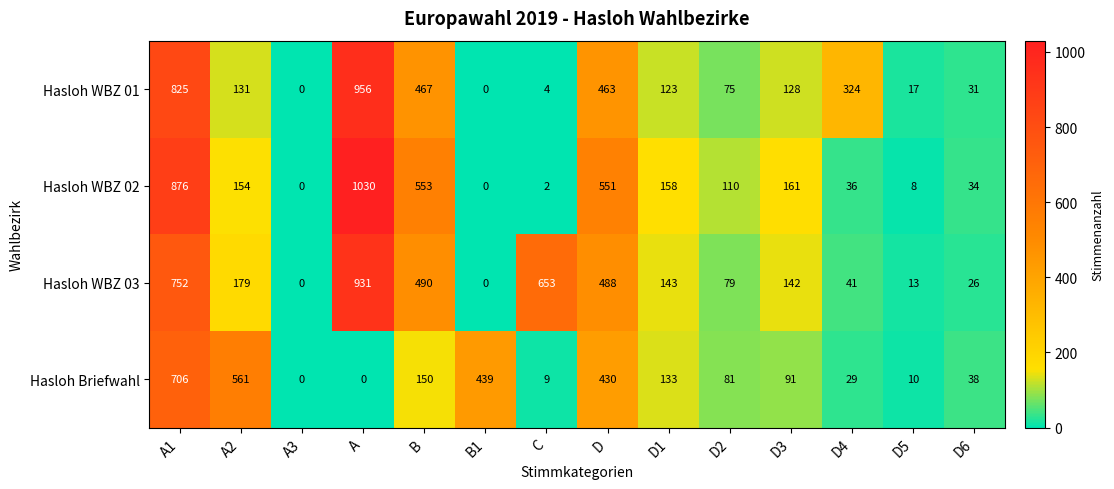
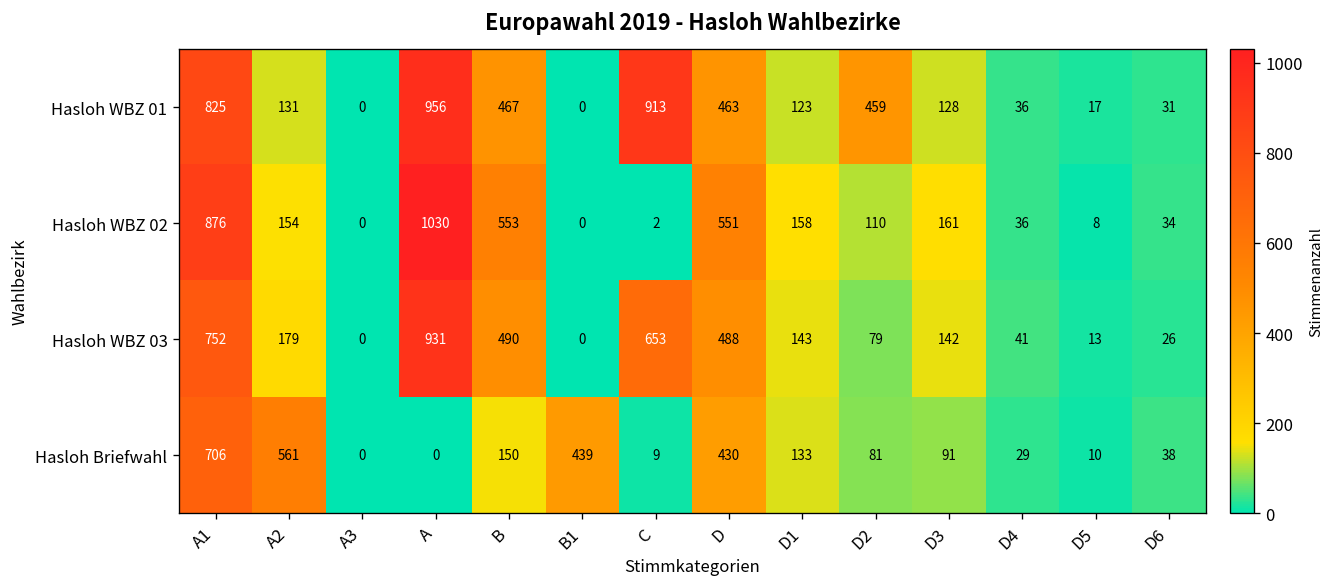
  {
    "Hasloh WBZ 01": {
      "A1": 825,
      "A2": 131,
      "A3": 0,
      "A": 956,
      "B": 467,
      "B1": 0,
-     "C": 4,
+     "C": 913,
      "D": 463,
      "D1": 123,
-     "D2": 75,
+     "D2": 459,
      "D3": 128,
-     "D4": 324,
+     "D4": 36,
      "D5": 17,
      "D6": 31
    },
    "Hasloh WBZ 02": {
      "A1": 876,
      "A2": 154,
      "A3": 0,
      "A": 1030,
      "B": 553,
      "B1": 0,
      "C": 2,
      "D": 551,
      "D1": 158,
      "D2": 110,
      "D3": 161,
      "D4": 36,
      "D5": 8,
      "D6": 34
    },
    "Hasloh WBZ 03": {
      "A1": 752,
      "A2": 179,
      "A3": 0,
      "A": 931,
      "B": 490,
      "B1": 0,
      "C": 653,
      "D": 488,
      "D1": 143,
      "D2": 79,
      "D3": 142,
      "D4": 41,
      "D5": 13,
      "D6": 26
    },
    "Hasloh Briefwahl": {
      "A1": 706,
      "A2": 561,
      "A3": 0,
      "A": 0,
      "B": 150,
      "B1": 439,
      "C": 9,
      "D": 430,
      "D1": 133,
      "D2": 81,
      "D3": 91,
      "D4": 29,
      "D5": 10,
      "D6": 38
    }
  }
